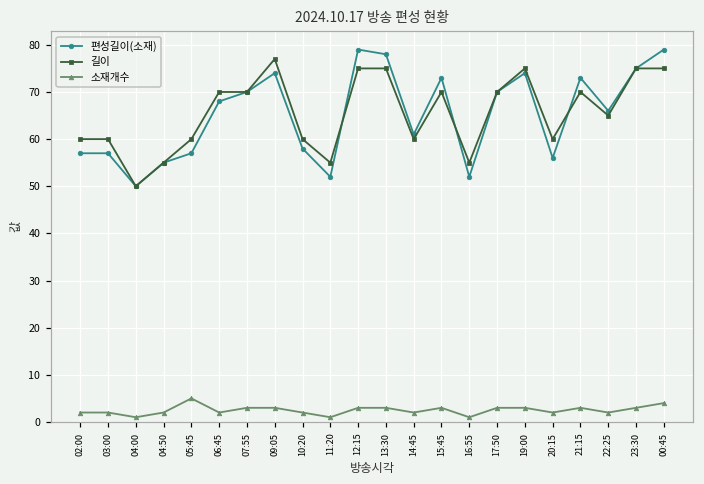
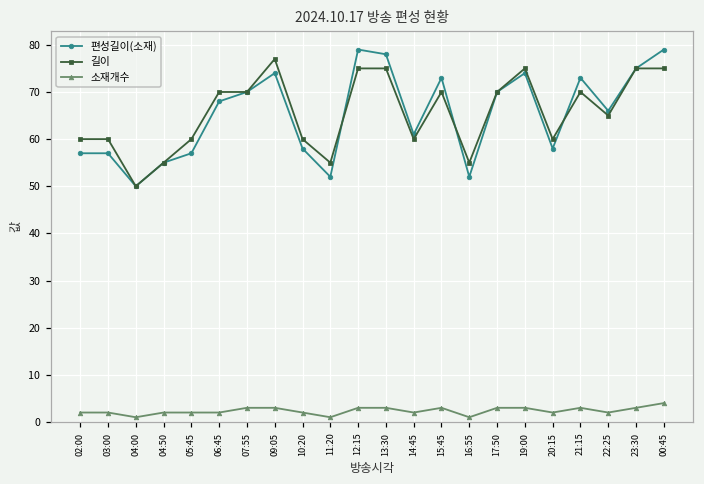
  {
    "편성길이(소재)": {
      "02:00": 57,
      "03:00": 57,
      "05:45": 57,
      "06:45": 68,
      "09:05": 74,
      "10:20": 58,
      "11:20": 52,
      "12:15": 79,
      "13:30": 78,
      "14:45": 61,
      "15:45": 73,
      "16:55": 52,
      "19:00": 74,
-     "20:15": 56,
+     "20:15": 58,
      "21:15": 73,
      "22:25": 66,
      "00:45": 79
    },
    "길이": {
      "02:00": 60,
      "03:00": 60,
      "05:45": 60,
      "06:45": 70,
      "09:05": 77,
      "10:20": 60,
      "11:20": 55,
      "12:15": 75,
      "13:30": 75,
      "14:45": 60,
      "15:45": 70,
      "16:55": 55,
      "19:00": 75,
      "20:15": 60,
      "21:15": 70,
      "22:25": 65,
      "00:45": 75
    },
    "소재개수": {
      "02:00": 2,
      "03:00": 2,
      "04:00": 1,
      "04:50": 2,
-     "05:45": 5,
+     "05:45": 2,
      "06:45": 2,
      "07:55": 3,
      "09:05": 3,
      "10:20": 2,
      "11:20": 1,
      "12:15": 3,
      "13:30": 3,
      "14:45": 2,
      "15:45": 3,
      "16:55": 1,
      "17:50": 3,
      "19:00": 3,
      "20:15": 2,
      "21:15": 3,
      "22:25": 2,
      "23:30": 3,
      "00:45": 4
    }
  }
